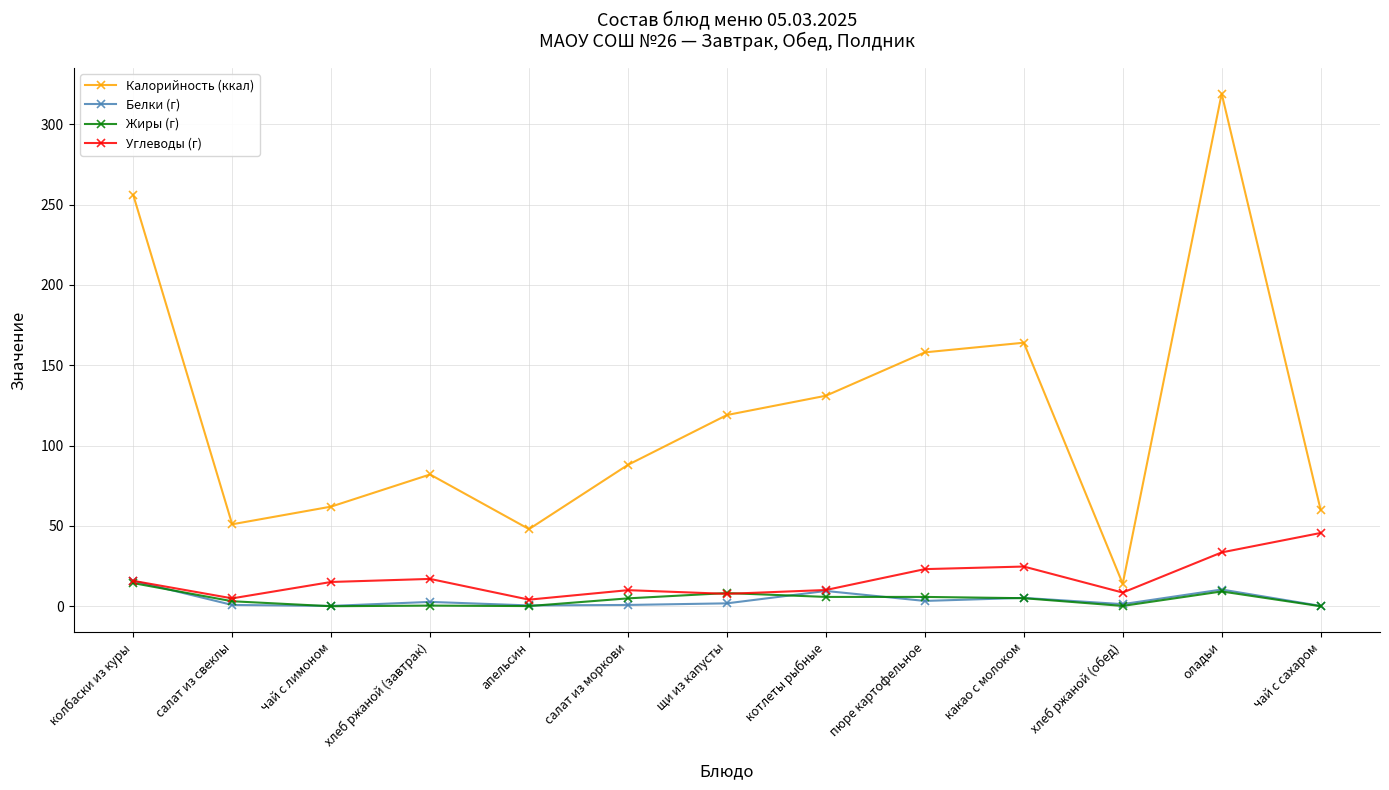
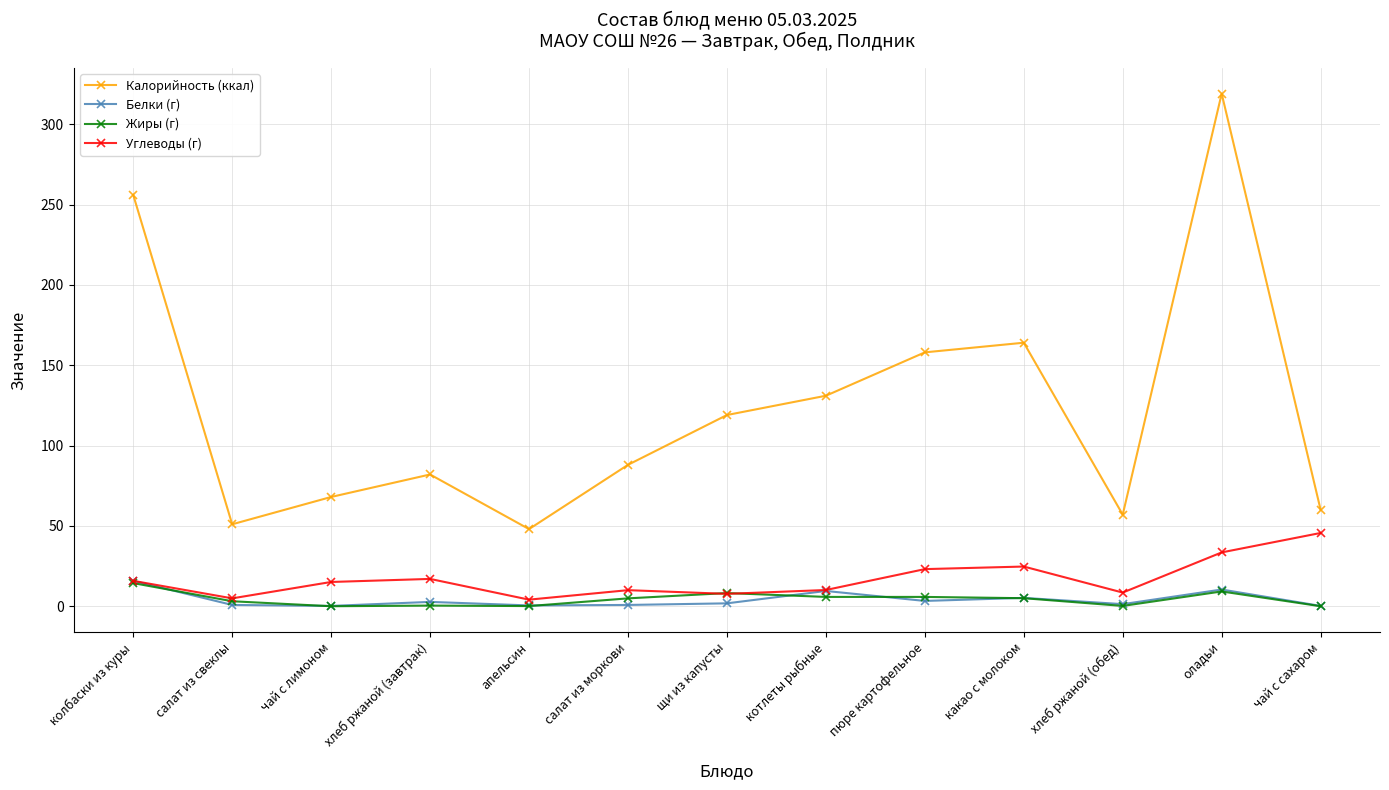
  {
    "Калорийность (ккал)": {
      "колбаски из куры": 256,
      "салат из свеклы": 51,
-     "чай с лимоном": 62,
+     "чай с лимоном": 68,
      "хлеб ржаной (завтрак)": 82,
      "апельсин": 48,
      "салат из моркови": 88,
      "щи из капусты": 119,
      "котлеты рыбные": 131,
      "пюре картофельное": 158,
      "какао с молоком": 164,
-     "хлеб ржаной (обед)": 14,
+     "хлеб ржаной (обед)": 57,
      "оладьи": 319,
      "чай с сахаром": 60
    },
    "Белки (г)": {
      "салат из свеклы": 1,
      "хлеб ржаной (завтрак)": 3,
      "салат из моркови": 1,
      "щи из капусты": 2,
      "пюре картофельное": 3
    },
    "Жиры (г)": {
      "салат из свеклы": 3,
      "хлеб ржаной (завтрак)": 0,
      "салат из моркови": 5,
      "котлеты рыбные": 6,
      "пюре картофельное": 6
    },
    "Углеводы (г)": {
      "салат из свеклы": 5,
      "чай с лимоном": 15,
      "хлеб ржаной (завтрак)": 17,
      "апельсин": 4,
      "салат из моркови": 10,
      "пюре картофельное": 23,
      "какао с молоком": 25,
      "хлеб ржаной (обед)": 9,
      "оладьи": 34,
      "чай с сахаром": 46
    }
  }
